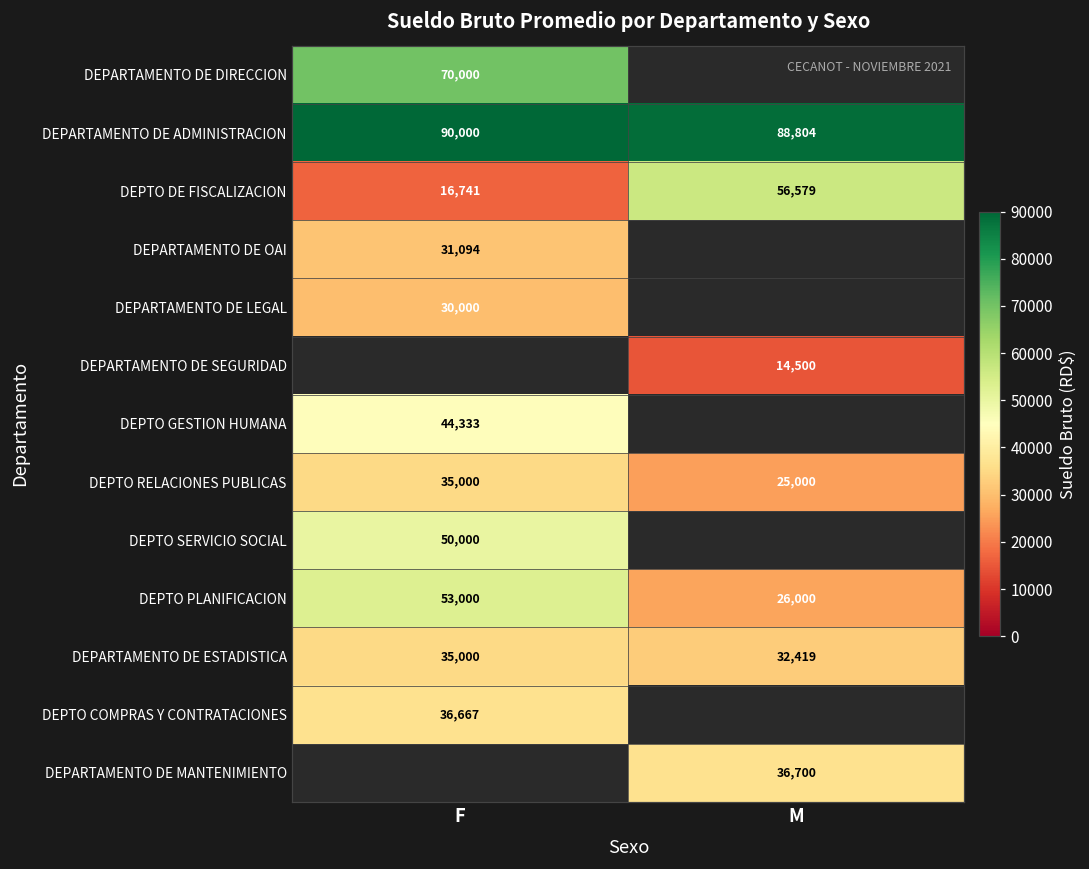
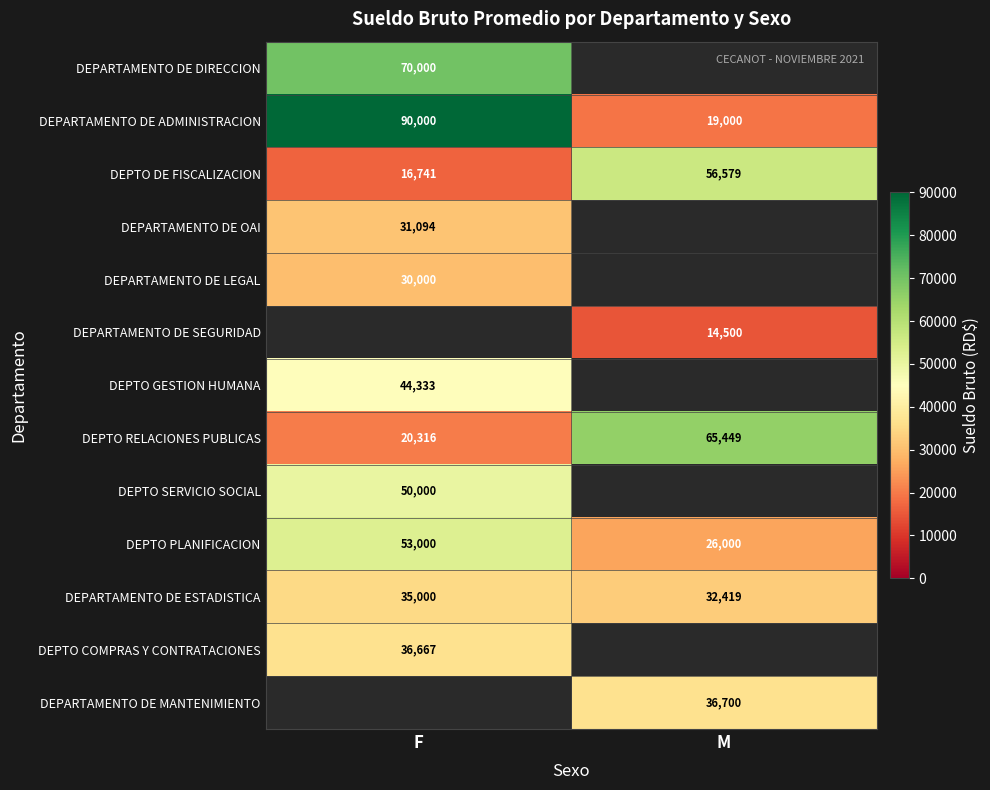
  {
    "DEPARTAMENTO DE DIRECCION": {
      "F": "70,000"
    },
    "DEPARTAMENTO DE ADMINISTRACION": {
      "F": "90,000",
-     "M": "88,804"
+     "M": "19,000"
    },
    "DEPTO DE FISCALIZACION": {
      "F": "16,741",
      "M": "56,579"
    },
    "DEPARTAMENTO DE OAI": {
      "F": "31,094"
    },
    "DEPARTAMENTO DE LEGAL": {
      "F": "30,000"
    },
    "DEPARTAMENTO DE SEGURIDAD": {
      "M": "14,500"
    },
    "DEPTO GESTION HUMANA": {
      "F": "44,333"
    },
    "DEPTO RELACIONES PUBLICAS": {
-     "F": "35,000",
-     "M": "25,000"
+     "F": "20,316",
+     "M": "65,449"
    },
    "DEPTO SERVICIO SOCIAL": {
      "F": "50,000"
    },
    "DEPTO PLANIFICACION": {
      "F": "53,000",
      "M": "26,000"
    },
    "DEPARTAMENTO DE ESTADISTICA": {
      "F": "35,000",
      "M": "32,419"
    },
    "DEPTO COMPRAS Y CONTRATACIONES": {
      "F": "36,667"
    },
    "DEPARTAMENTO DE MANTENIMIENTO": {
      "M": "36,700"
    }
  }
